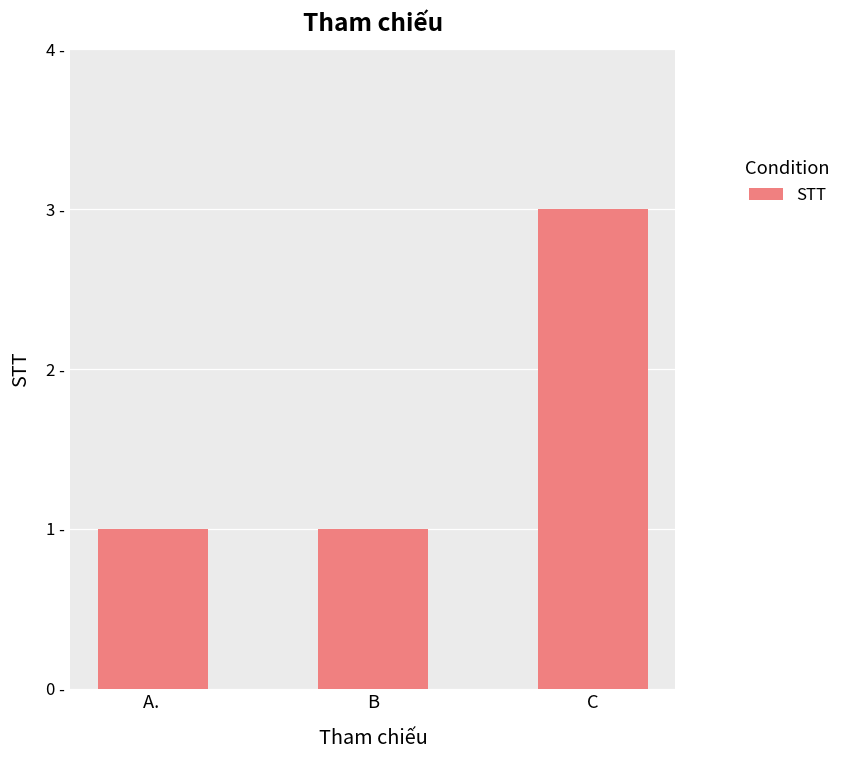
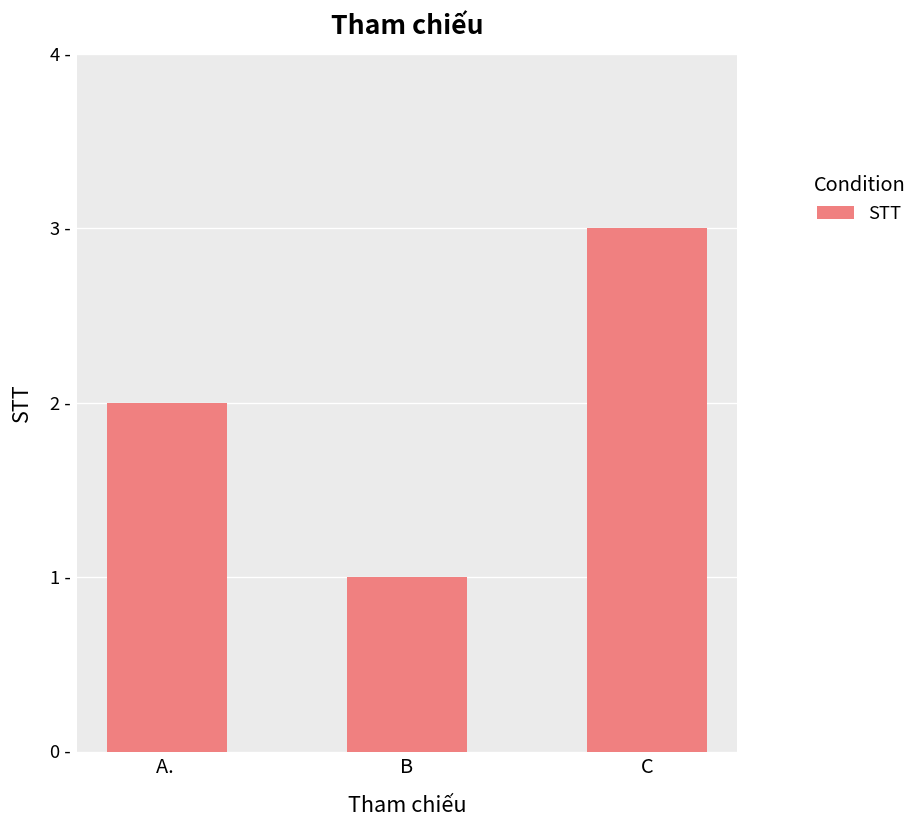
  {
-   "A.": "1 -",
+   "A.": "2 -",
    "B": "1 -",
    "C": "3 -"
  }
